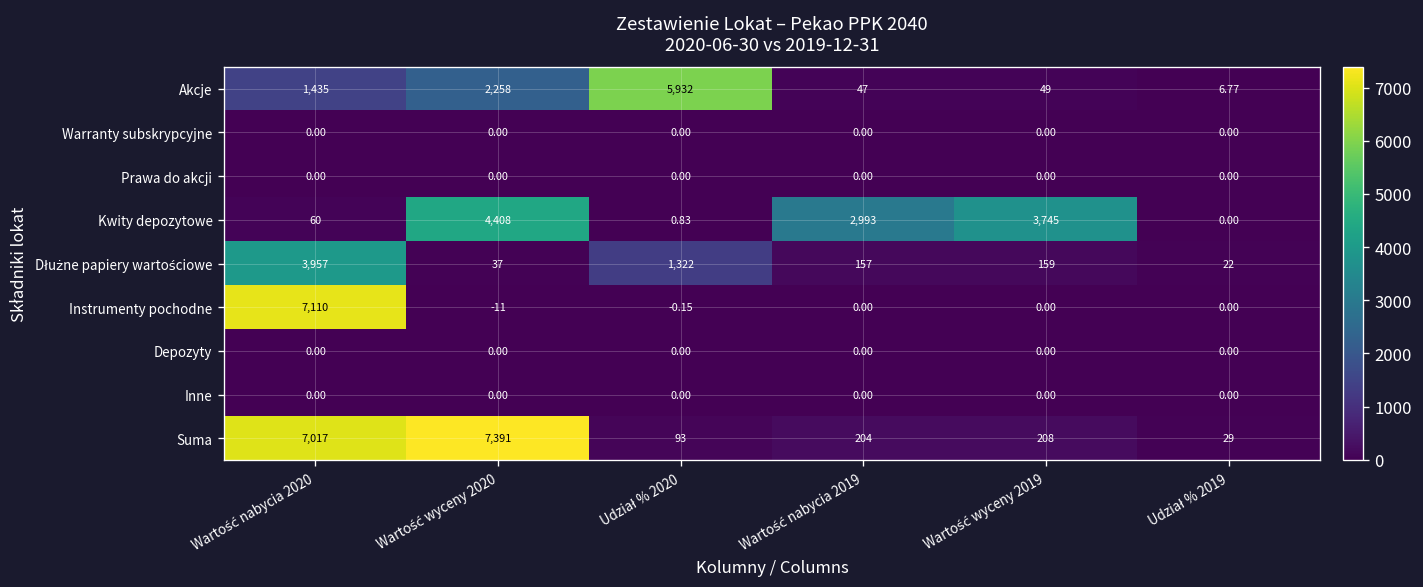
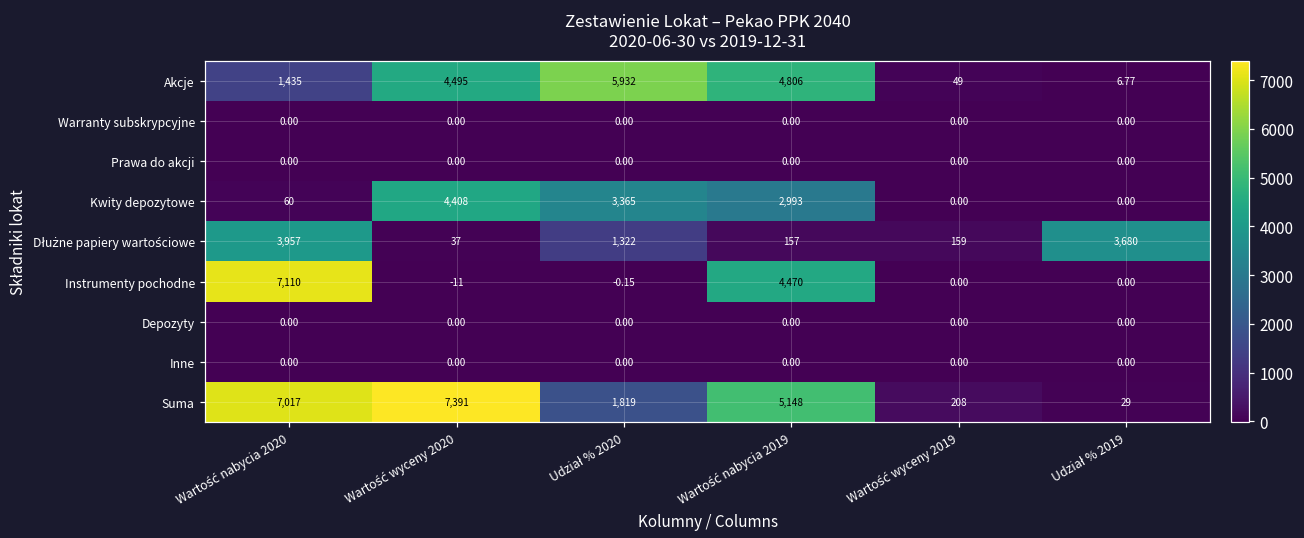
  {
    "Akcje": {
      "Wartość nabycia 2020": "1,435",
-     "Wartość wyceny 2020": "2,258",
+     "Wartość wyceny 2020": "4,495",
      "Udział % 2020": "5,932",
-     "Wartość nabycia 2019": "47",
+     "Wartość nabycia 2019": "4,806",
      "Wartość wyceny 2019": "49",
      "Udział % 2019": "6.77"
    },
    "Warranty subskrypcyjne": {
      "Wartość nabycia 2020": "0.00",
      "Wartość wyceny 2020": "0.00",
      "Udział % 2020": "0.00",
      "Wartość nabycia 2019": "0.00",
      "Wartość wyceny 2019": "0.00",
      "Udział % 2019": "0.00"
    },
    "Prawa do akcji": {
      "Wartość nabycia 2020": "0.00",
      "Wartość wyceny 2020": "0.00",
      "Udział % 2020": "0.00",
      "Wartość nabycia 2019": "0.00",
      "Wartość wyceny 2019": "0.00",
      "Udział % 2019": "0.00"
    },
    "Kwity depozytowe": {
      "Wartość nabycia 2020": "60",
      "Wartość wyceny 2020": "4,408",
-     "Udział % 2020": "0.83",
+     "Udział % 2020": "3,365",
      "Wartość nabycia 2019": "2,993",
-     "Wartość wyceny 2019": "3,745",
+     "Wartość wyceny 2019": "0.00",
      "Udział % 2019": "0.00"
    },
    "Dłużne papiery wartościowe": {
      "Wartość nabycia 2020": "3,957",
      "Wartość wyceny 2020": "37",
      "Udział % 2020": "1,322",
      "Wartość nabycia 2019": "157",
      "Wartość wyceny 2019": "159",
-     "Udział % 2019": "22"
+     "Udział % 2019": "3,680"
    },
    "Instrumenty pochodne": {
      "Wartość nabycia 2020": "7,110",
      "Wartość wyceny 2020": "-11",
      "Udział % 2020": "-0.15",
-     "Wartość nabycia 2019": "0.00",
+     "Wartość nabycia 2019": "4,470",
      "Wartość wyceny 2019": "0.00",
      "Udział % 2019": "0.00"
    },
    "Depozyty": {
      "Wartość nabycia 2020": "0.00",
      "Wartość wyceny 2020": "0.00",
      "Udział % 2020": "0.00",
      "Wartość nabycia 2019": "0.00",
      "Wartość wyceny 2019": "0.00",
      "Udział % 2019": "0.00"
    },
    "Inne": {
      "Wartość nabycia 2020": "0.00",
      "Wartość wyceny 2020": "0.00",
      "Udział % 2020": "0.00",
      "Wartość nabycia 2019": "0.00",
      "Wartość wyceny 2019": "0.00",
      "Udział % 2019": "0.00"
    },
    "Suma": {
      "Wartość nabycia 2020": "7,017",
      "Wartość wyceny 2020": "7,391",
-     "Udział % 2020": "93",
-     "Wartość nabycia 2019": "204",
+     "Udział % 2020": "1,819",
+     "Wartość nabycia 2019": "5,148",
      "Wartość wyceny 2019": "208",
      "Udział % 2019": "29"
    }
  }
